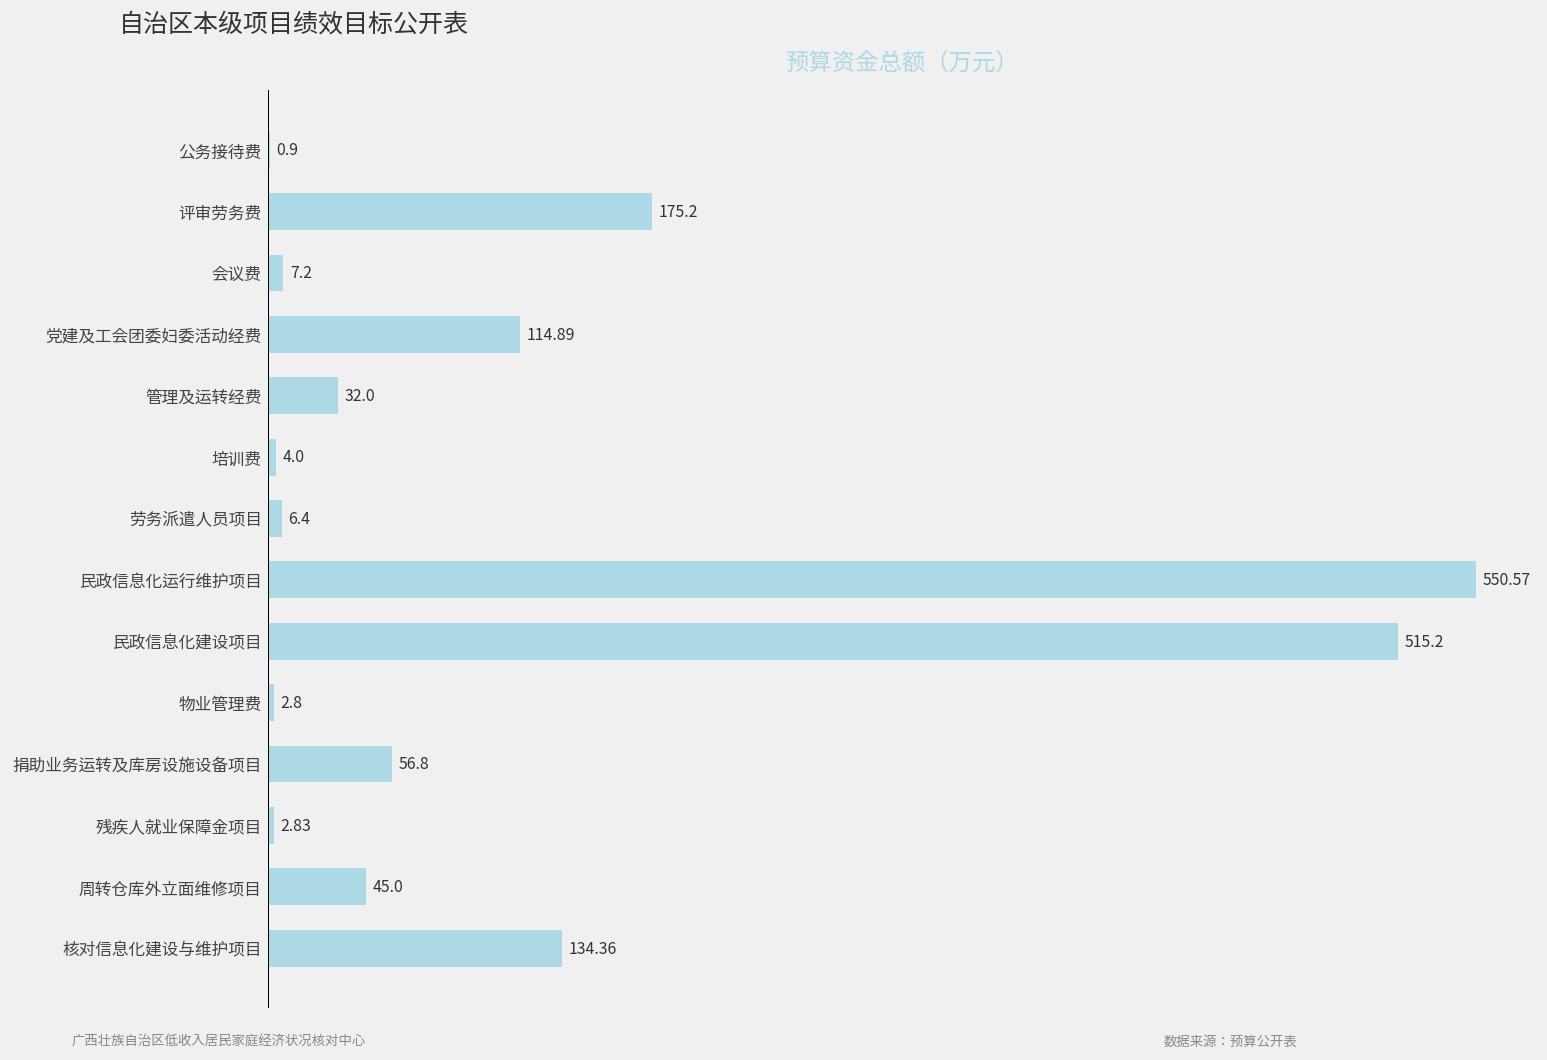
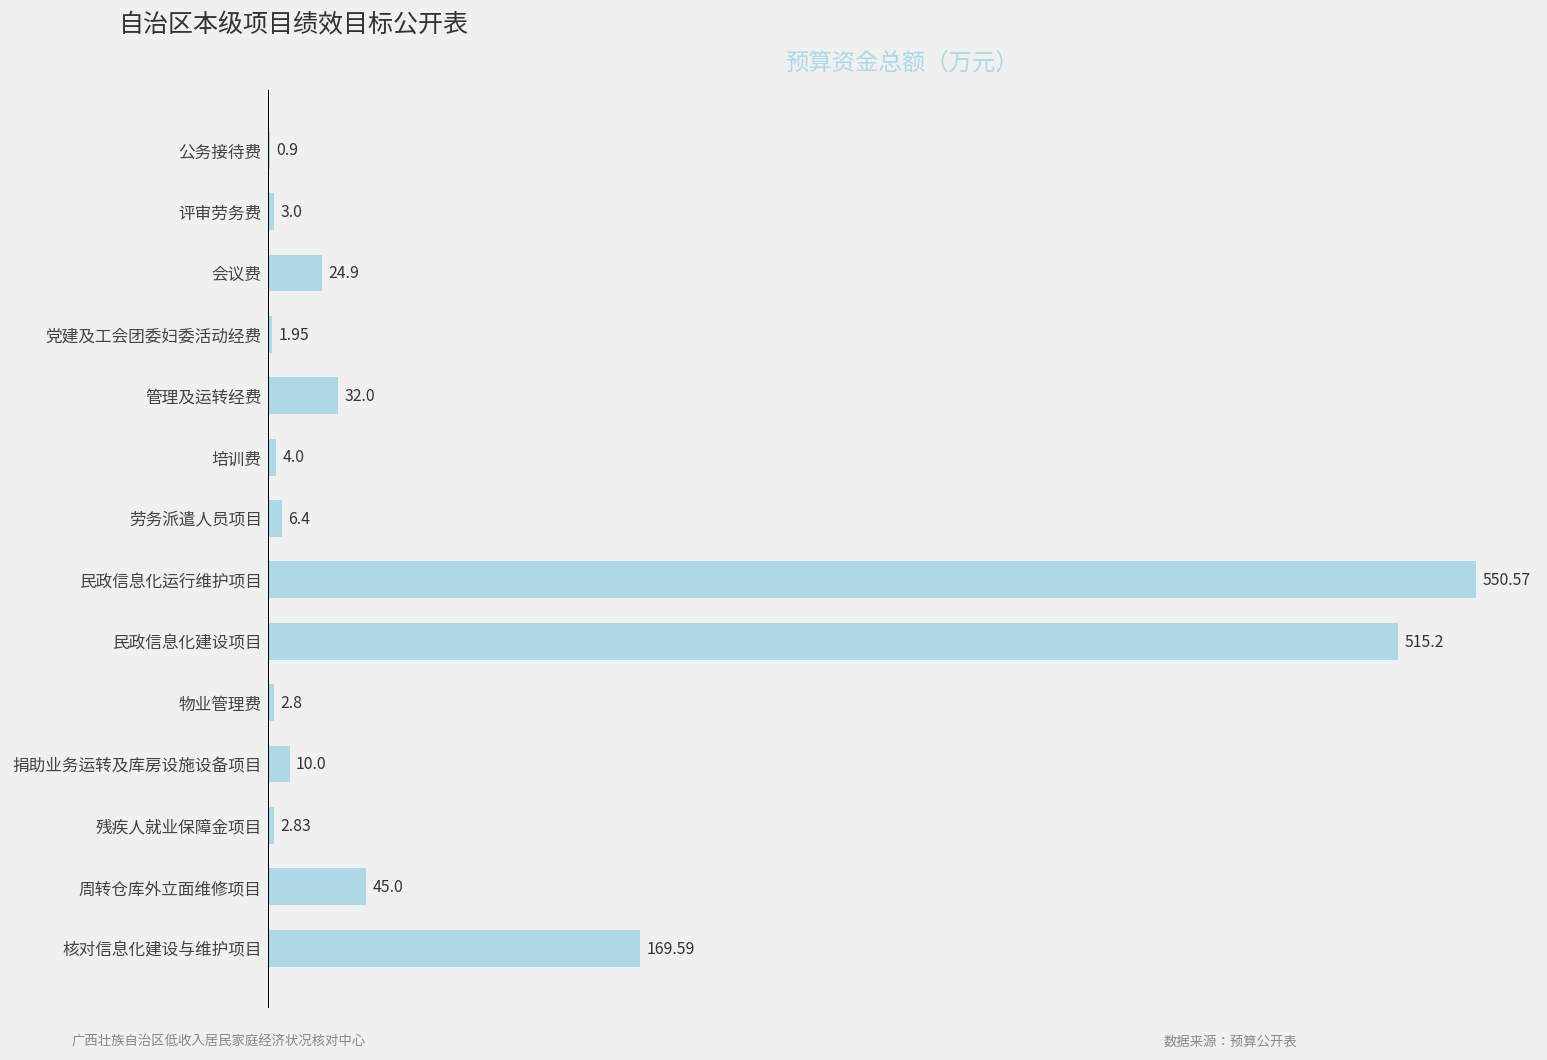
  {
    "公务接待费": 0.9,
-   "评审劳务费": 175.2,
-   "会议费": 7.2,
-   "党建及工会团委妇委活动经费": 114.89,
+   "评审劳务费": 3.0,
+   "会议费": 24.9,
+   "党建及工会团委妇委活动经费": 1.95,
    "管理及运转经费": 32.0,
    "培训费": 4.0,
    "劳务派遣人员项目": 6.4,
    "民政信息化运行维护项目": 550.57,
    "民政信息化建设项目": 515.2,
    "物业管理费": 2.8,
-   "捐助业务运转及库房设施设备项目": 56.8,
+   "捐助业务运转及库房设施设备项目": 10.0,
    "残疾人就业保障金项目": 2.83,
    "周转仓库外立面维修项目": 45.0,
-   "核对信息化建设与维护项目": 134.36
+   "核对信息化建设与维护项目": 169.59
  }
